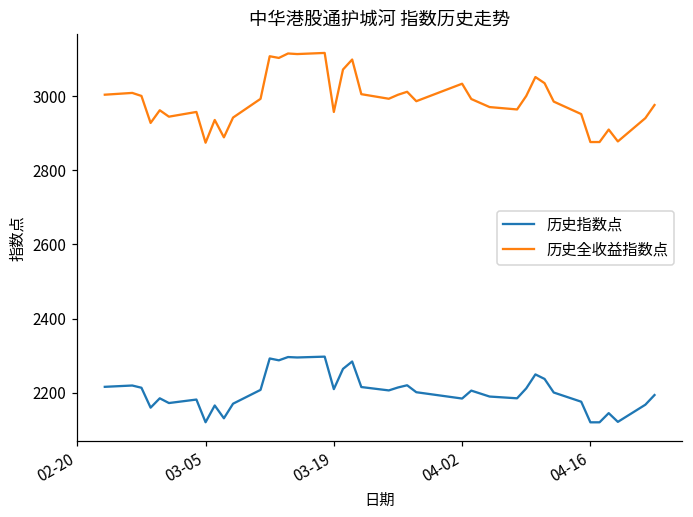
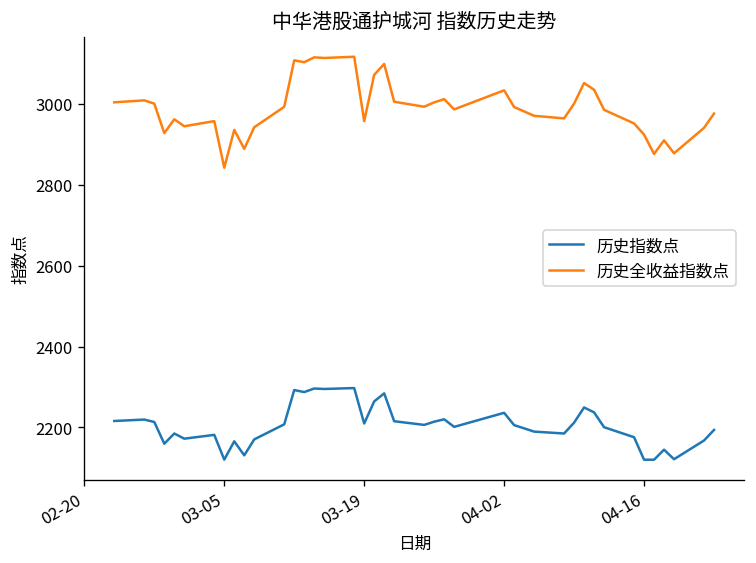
  {
    "历史指数点": {
      "03-05": 2120,
      "03-19": 2210,
-     "04-02": 2180,
+     "04-02": 2240,
      "04-16": 2120
    },
    "历史全收益指数点": {
-     "03-05": 2870,
+     "03-05": 2840,
      "03-19": 2960,
      "04-02": 3030,
-     "04-16": 2880
+     "04-16": 2920
    }
  }
